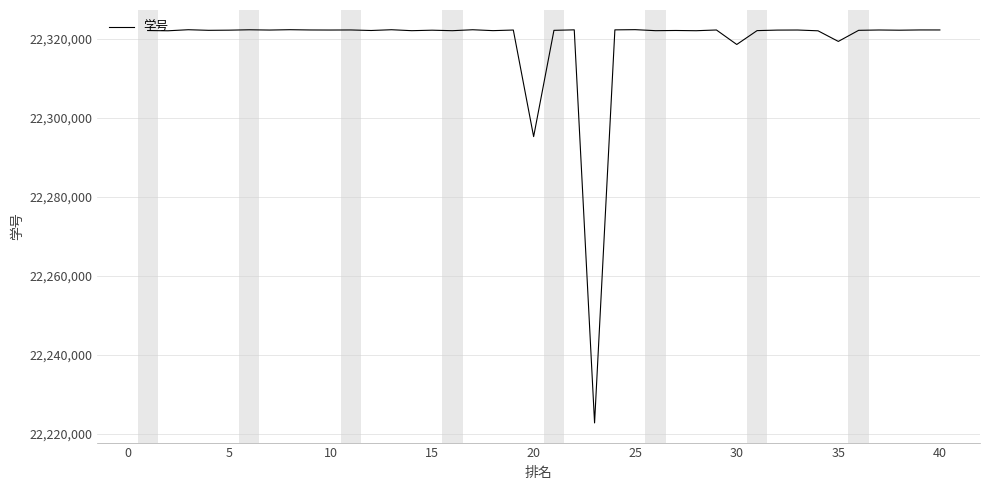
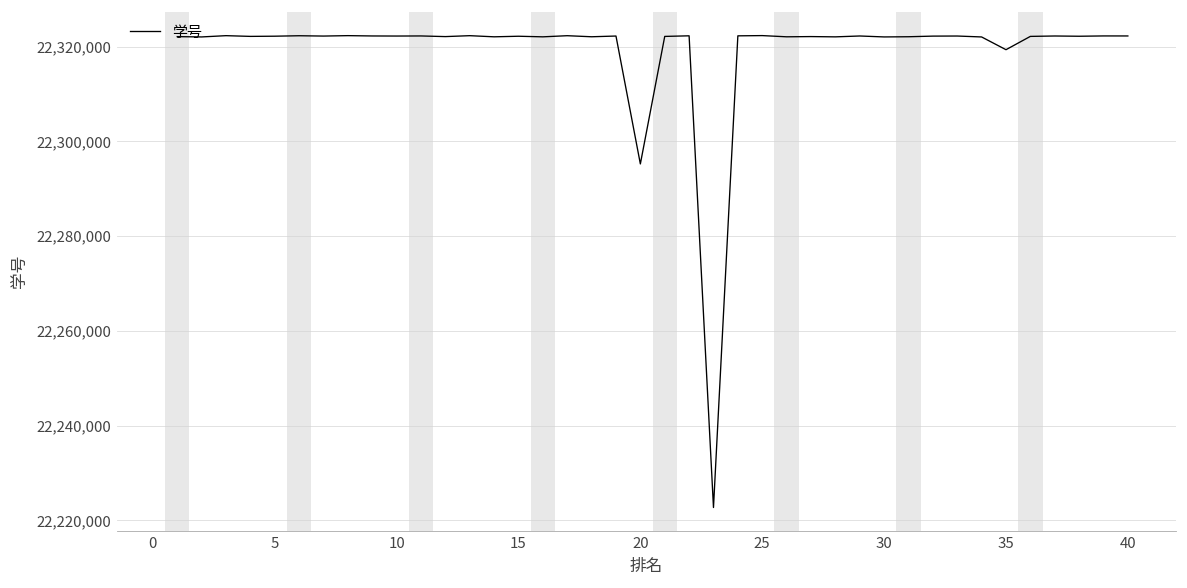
  {
    "5": "22,322,000",
    "10": "22,322,000",
    "15": "22,322,000",
    "20": "22,295,000",
    "25": "22,322,000",
-   "30": "22,319,000",
+   "30": "22,322,000",
    "35": "22,319,000",
    "40": "22,322,000"
  }
